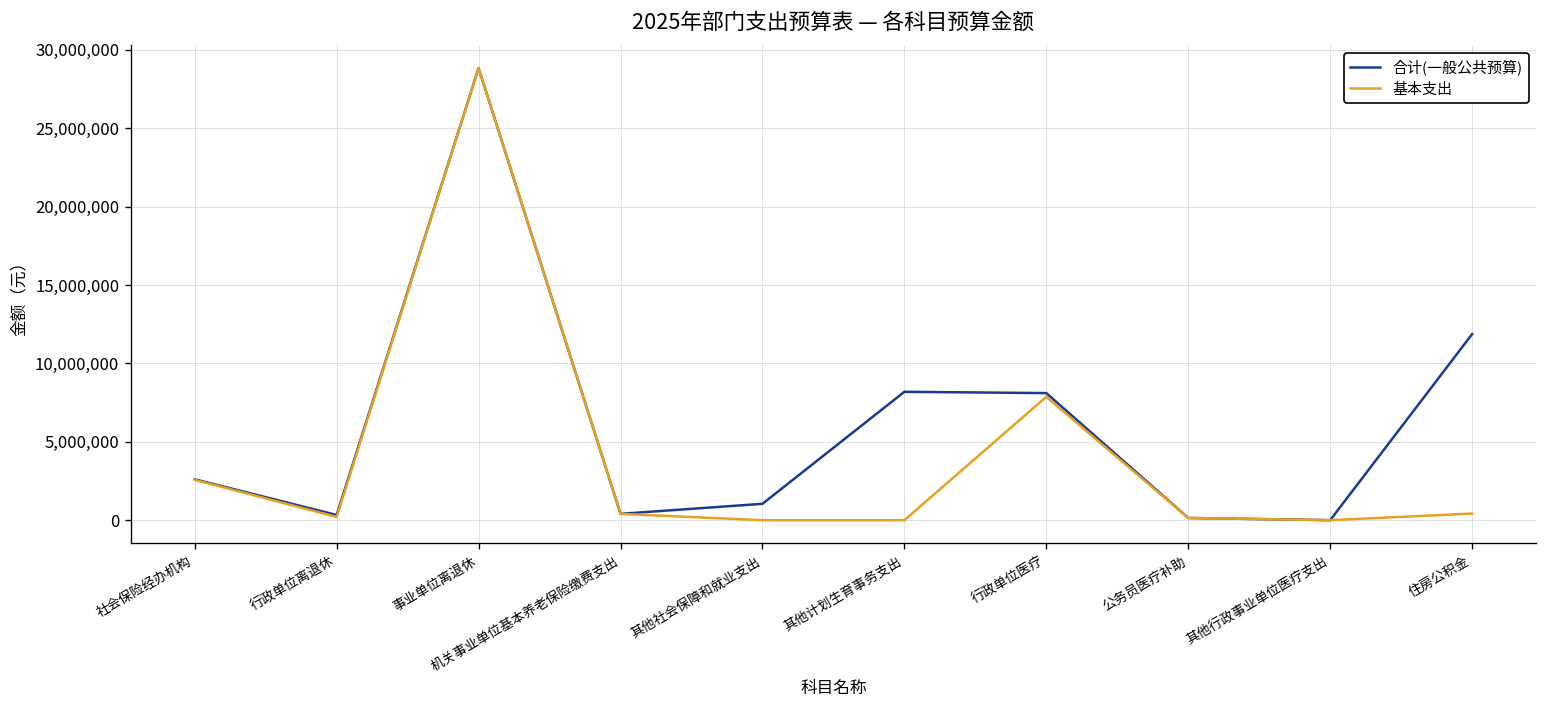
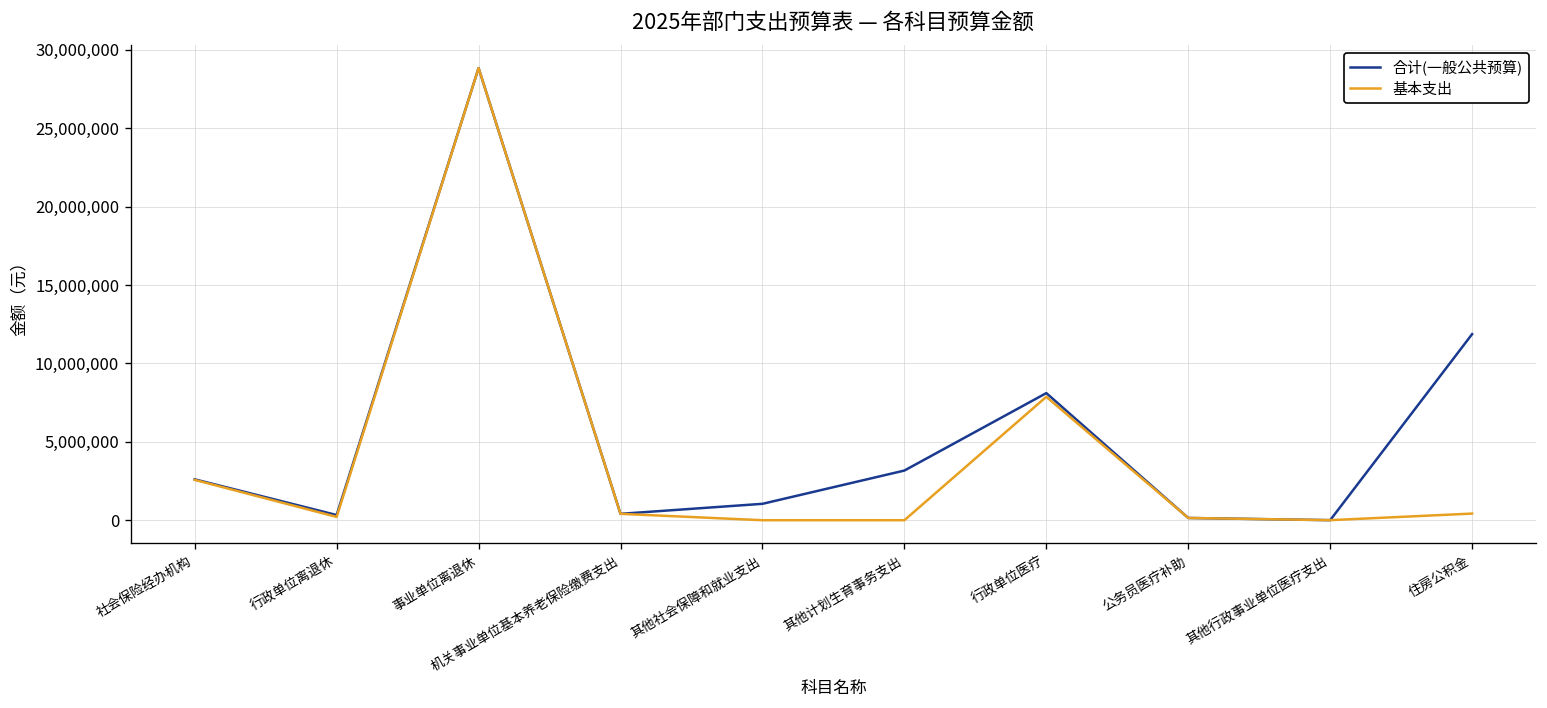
  {
    "合计(一般公共预算)": {
      "其他社会保障和就业支出": "1,000,000",
-     "其他计划生育事务支出": "8,200,000",
+     "其他计划生育事务支出": "3,200,000",
      "行政单位医疗": "8,100,000",
      "住房公积金": "11,900,000"
    },
    "基本支出": {
      "其他社会保障和就业支出": "0",
      "其他计划生育事务支出": "0",
      "行政单位医疗": "7,900,000",
      "住房公积金": "400,000"
    }
  }
